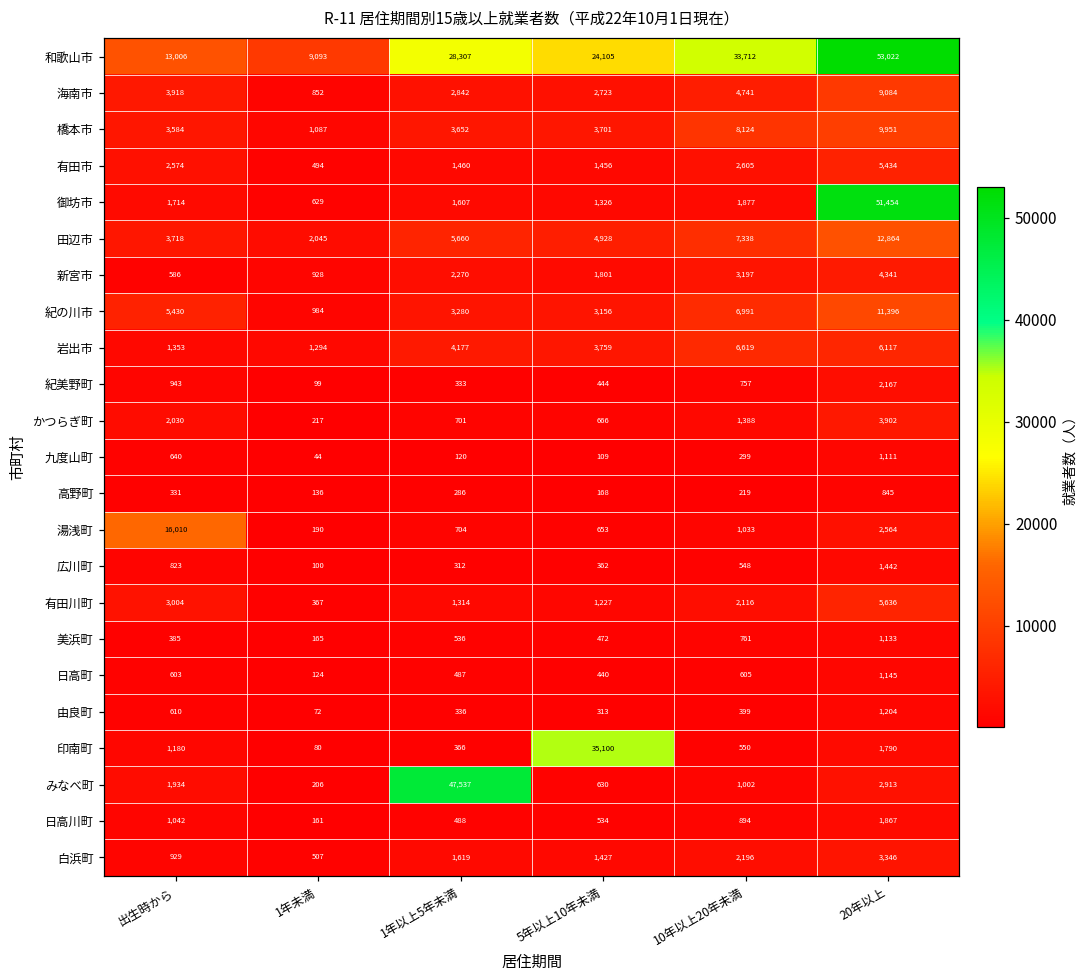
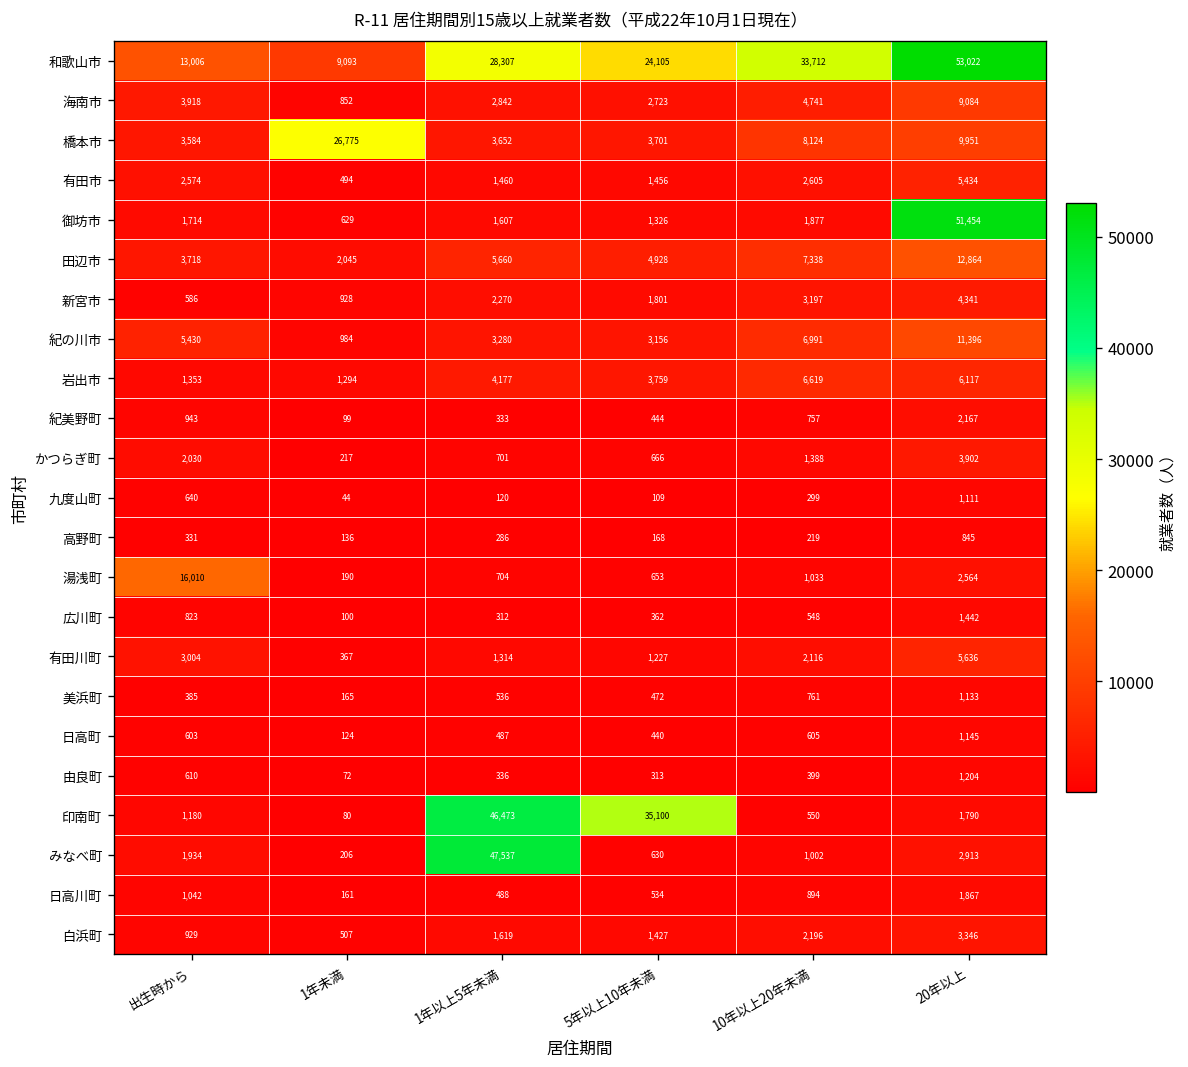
  {
    "和歌山市": {
      "出生時から": "13,006",
      "1年未満": "9,093",
      "1年以上5年未満": "28,307",
      "5年以上10年未満": "24,105",
      "10年以上20年未満": "33,712",
      "20年以上": "53,022"
    },
    "海南市": {
      "出生時から": "3,918",
      "1年未満": "852",
      "1年以上5年未満": "2,842",
      "5年以上10年未満": "2,723",
      "10年以上20年未満": "4,741",
      "20年以上": "9,084"
    },
    "橋本市": {
      "出生時から": "3,584",
-     "1年未満": "1,087",
+     "1年未満": "26,775",
      "1年以上5年未満": "3,652",
      "5年以上10年未満": "3,701",
      "10年以上20年未満": "8,124",
      "20年以上": "9,951"
    },
    "有田市": {
      "出生時から": "2,574",
      "1年未満": "494",
      "1年以上5年未満": "1,460",
      "5年以上10年未満": "1,456",
      "10年以上20年未満": "2,605",
      "20年以上": "5,434"
    },
    "御坊市": {
      "出生時から": "1,714",
      "1年未満": "629",
      "1年以上5年未満": "1,607",
      "5年以上10年未満": "1,326",
      "10年以上20年未満": "1,877",
      "20年以上": "51,454"
    },
    "田辺市": {
      "出生時から": "3,718",
      "1年未満": "2,045",
      "1年以上5年未満": "5,660",
      "5年以上10年未満": "4,928",
      "10年以上20年未満": "7,338",
      "20年以上": "12,864"
    },
    "新宮市": {
      "出生時から": "586",
      "1年未満": "928",
      "1年以上5年未満": "2,270",
      "5年以上10年未満": "1,801",
      "10年以上20年未満": "3,197",
      "20年以上": "4,341"
    },
    "紀の川市": {
      "出生時から": "5,430",
      "1年未満": "984",
      "1年以上5年未満": "3,280",
      "5年以上10年未満": "3,156",
      "10年以上20年未満": "6,991",
      "20年以上": "11,396"
    },
    "岩出市": {
      "出生時から": "1,353",
      "1年未満": "1,294",
      "1年以上5年未満": "4,177",
      "5年以上10年未満": "3,759",
      "10年以上20年未満": "6,619",
      "20年以上": "6,117"
    },
    "紀美野町": {
      "出生時から": "943",
      "1年未満": "99",
      "1年以上5年未満": "333",
      "5年以上10年未満": "444",
      "10年以上20年未満": "757",
      "20年以上": "2,167"
    },
    "かつらぎ町": {
      "出生時から": "2,030",
      "1年未満": "217",
      "1年以上5年未満": "701",
      "5年以上10年未満": "666",
      "10年以上20年未満": "1,388",
      "20年以上": "3,902"
    },
    "九度山町": {
      "出生時から": "640",
      "1年未満": "44",
      "1年以上5年未満": "120",
      "5年以上10年未満": "109",
      "10年以上20年未満": "299",
      "20年以上": "1,111"
    },
    "高野町": {
      "出生時から": "331",
      "1年未満": "136",
      "1年以上5年未満": "286",
      "5年以上10年未満": "168",
      "10年以上20年未満": "219",
      "20年以上": "845"
    },
    "湯浅町": {
      "出生時から": "16,010",
      "1年未満": "190",
      "1年以上5年未満": "704",
      "5年以上10年未満": "653",
      "10年以上20年未満": "1,033",
      "20年以上": "2,564"
    },
    "広川町": {
      "出生時から": "823",
      "1年未満": "100",
      "1年以上5年未満": "312",
      "5年以上10年未満": "362",
      "10年以上20年未満": "548",
      "20年以上": "1,442"
    },
    "有田川町": {
      "出生時から": "3,004",
      "1年未満": "367",
      "1年以上5年未満": "1,314",
      "5年以上10年未満": "1,227",
      "10年以上20年未満": "2,116",
      "20年以上": "5,636"
    },
    "美浜町": {
      "出生時から": "385",
      "1年未満": "165",
      "1年以上5年未満": "536",
      "5年以上10年未満": "472",
      "10年以上20年未満": "761",
      "20年以上": "1,133"
    },
    "日高町": {
      "出生時から": "603",
      "1年未満": "124",
      "1年以上5年未満": "487",
      "5年以上10年未満": "440",
      "10年以上20年未満": "605",
      "20年以上": "1,145"
    },
    "由良町": {
      "出生時から": "610",
      "1年未満": "72",
      "1年以上5年未満": "336",
      "5年以上10年未満": "313",
      "10年以上20年未満": "399",
      "20年以上": "1,204"
    },
    "印南町": {
      "出生時から": "1,180",
      "1年未満": "80",
-     "1年以上5年未満": "366",
+     "1年以上5年未満": "46,473",
      "5年以上10年未満": "35,100",
      "10年以上20年未満": "550",
      "20年以上": "1,790"
    },
    "みなべ町": {
      "出生時から": "1,934",
      "1年未満": "206",
      "1年以上5年未満": "47,537",
      "5年以上10年未満": "630",
      "10年以上20年未満": "1,002",
      "20年以上": "2,913"
    },
    "日高川町": {
      "出生時から": "1,042",
      "1年未満": "161",
      "1年以上5年未満": "488",
      "5年以上10年未満": "534",
      "10年以上20年未満": "894",
      "20年以上": "1,867"
    },
    "白浜町": {
      "出生時から": "929",
      "1年未満": "507",
      "1年以上5年未満": "1,619",
      "5年以上10年未満": "1,427",
      "10年以上20年未満": "2,196",
      "20年以上": "3,346"
    }
  }
